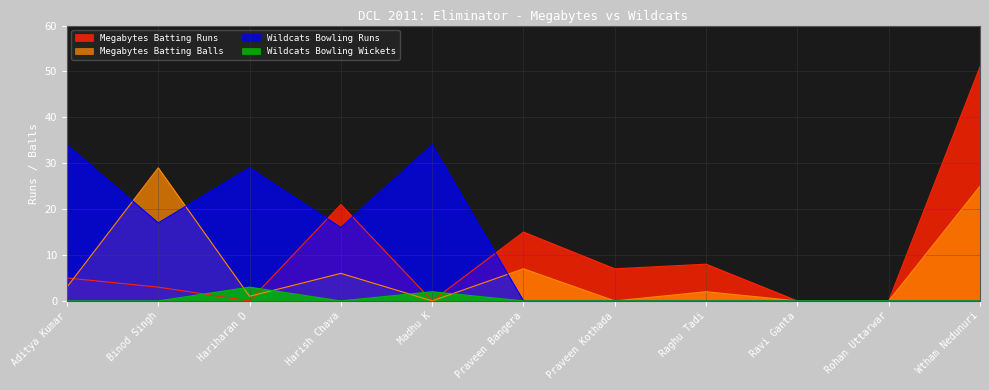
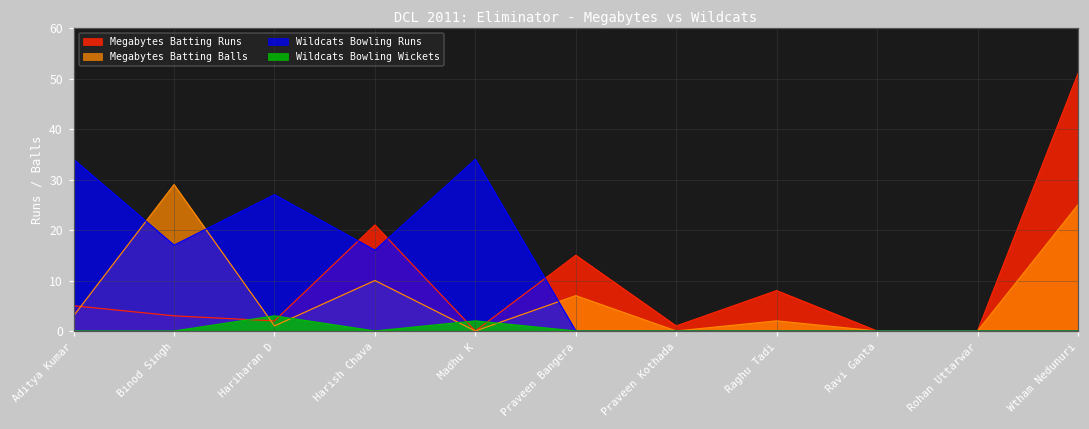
  {
    "Megabytes Batting Runs": {
      "Aditya Kumar": 5,
      "Binod Singh": 3,
-     "Hariharan D": 0,
+     "Hariharan D": 2,
      "Harish Chava": 21,
      "Praveen Bangera": 15,
-     "Praveen Kothada": 7,
+     "Praveen Kothada": 1,
      "Raghu Tadi": 8,
      "Wtham Nedunuri": 51
    },
    "Megabytes Batting Balls": {
      "Aditya Kumar": 3,
      "Binod Singh": 29,
      "Hariharan D": 1,
-     "Harish Chava": 6,
+     "Harish Chava": 10,
      "Praveen Bangera": 7,
      "Raghu Tadi": 2,
      "Wtham Nedunuri": 25
    },
    "Wildcats Bowling Runs": {
      "Aditya Kumar": 34,
      "Binod Singh": 17,
-     "Hariharan D": 29,
+     "Hariharan D": 27,
      "Harish Chava": 16,
      "Madhu K": 34
    },
    "Wildcats Bowling Wickets": {
      "Aditya Kumar": 0,
      "Binod Singh": 0,
      "Hariharan D": 3,
      "Harish Chava": 0,
      "Madhu K": 2
    }
  }
